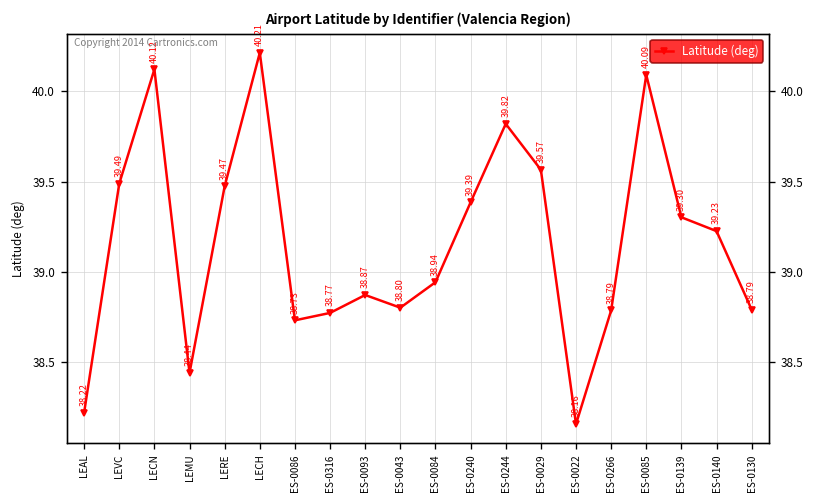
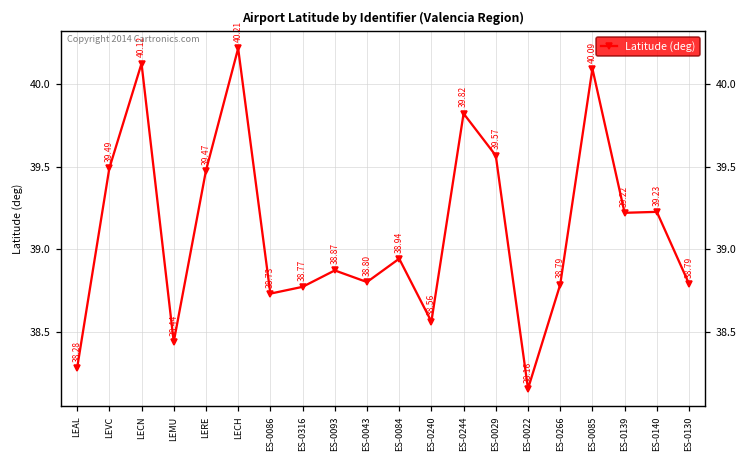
  {
-   "LEAL": 38.22,
+   "LEAL": 38.28,
    "LEVC": 39.49,
    "LEMU": 38.44,
    "LERE": 39.47,
    "LECH": 40.21,
    "ES-0086": 38.73,
    "ES-0316": 38.77,
    "ES-0093": 38.87,
    "ES-0043": 38.80,
    "ES-0084": 38.94,
-   "ES-0240": 39.39,
+   "ES-0240": 38.56,
    "ES-0244": 39.82,
    "ES-0029": 39.57,
    "ES-0022": 38.16,
    "ES-0266": 38.79,
-   "ES-0139": 39.30,
+   "ES-0139": 39.22,
    "ES-0140": 39.23,
    "ES-0130": 38.79
  }
